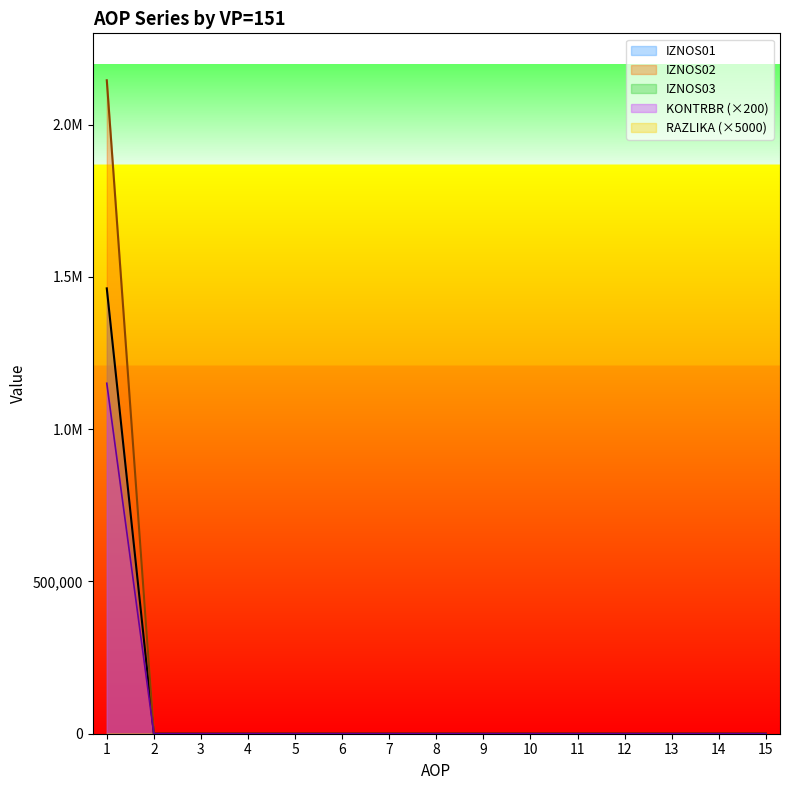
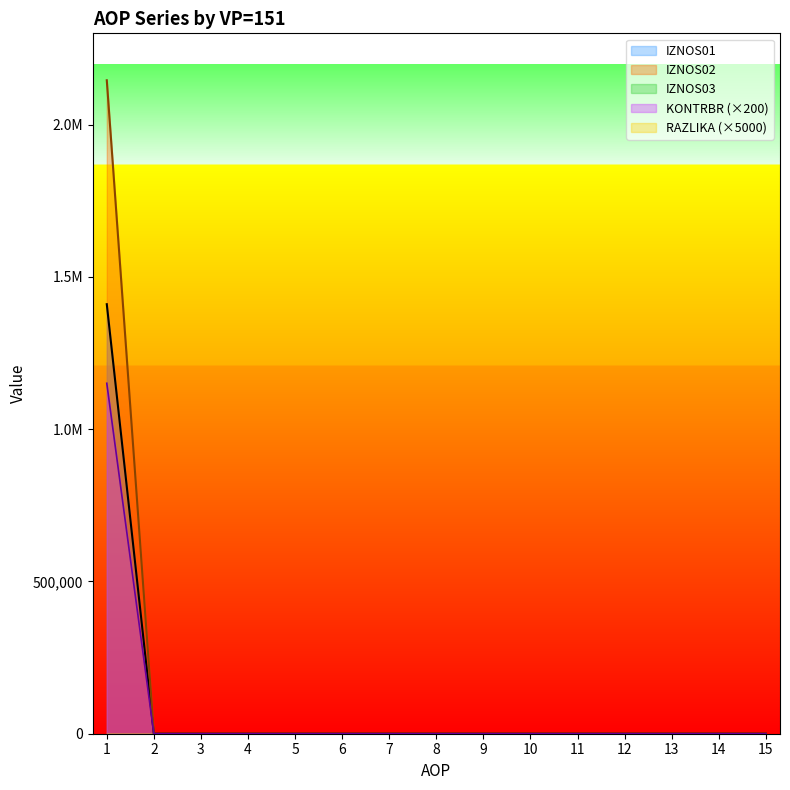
  {
    "IZNOS01": {
-     "1": "1,460,000"
+     "1": "1,410,000"
    },
    "KONTRBR (×200)": {
      "1": "1,150,000"
    }
  }
